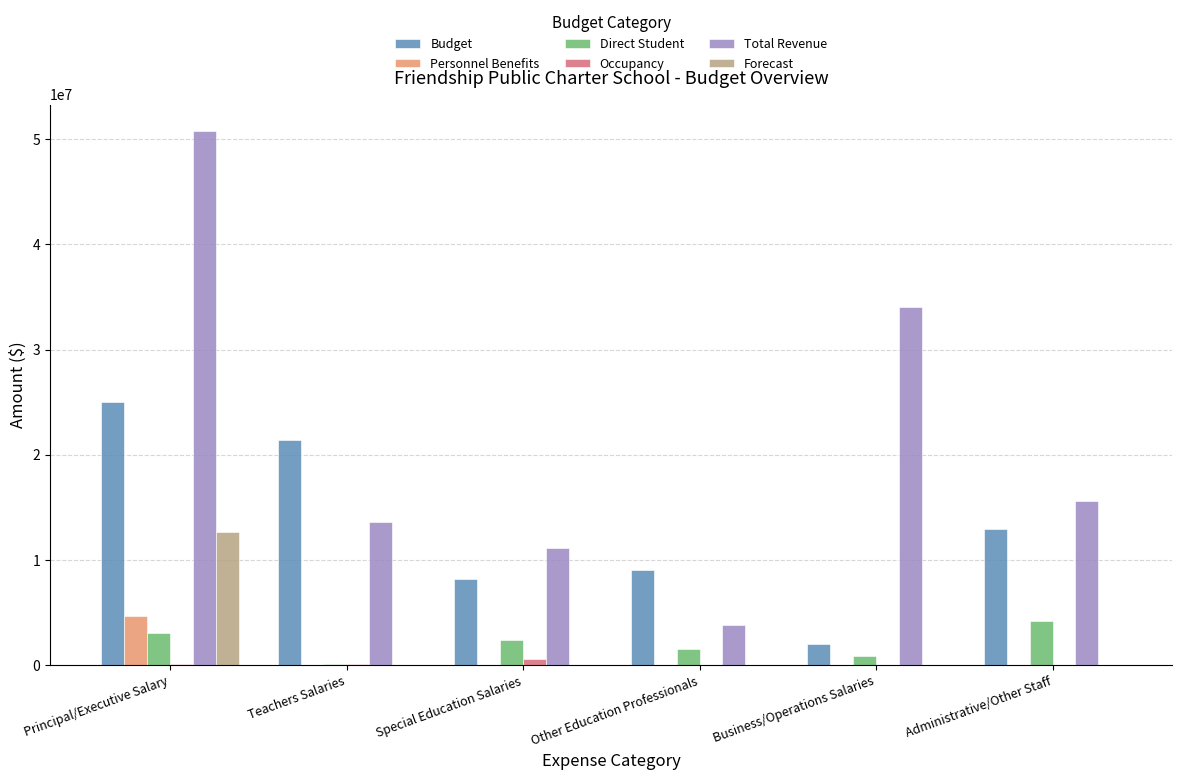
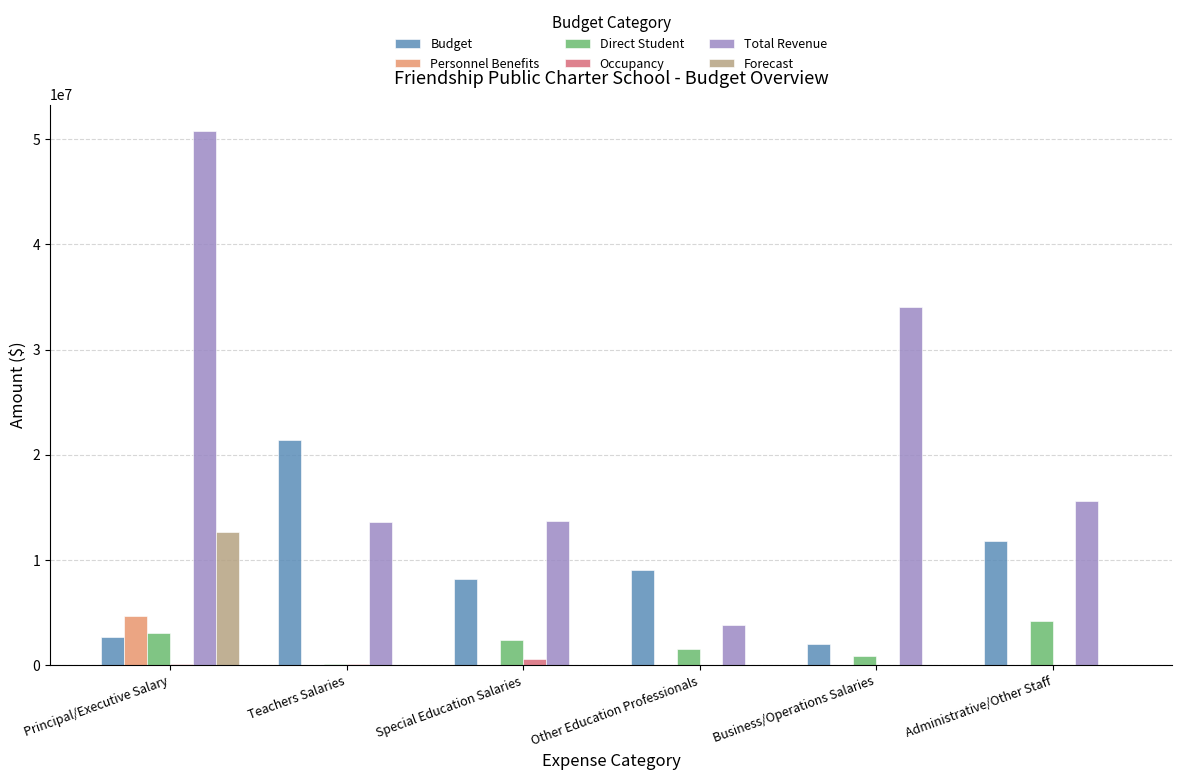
  {
    "Budget": {
-     "Principal/Executive Salary": 25100000,
+     "Principal/Executive Salary": 2700000,
      "Teachers Salaries": 21400000,
      "Special Education Salaries": 8200000,
      "Other Education Professionals": 9100000,
      "Business/Operations Salaries": 2000000,
-     "Administrative/Other Staff": 12900000
+     "Administrative/Other Staff": 11900000
    },
    "Direct Student": {
      "Principal/Executive Salary": 3100000,
      "Special Education Salaries": 2400000,
      "Other Education Professionals": 1600000,
      "Business/Operations Salaries": 800000,
      "Administrative/Other Staff": 4200000
    },
    "Total Revenue": {
      "Principal/Executive Salary": 50800000,
      "Teachers Salaries": 13600000,
-     "Special Education Salaries": 11100000,
+     "Special Education Salaries": 13700000,
      "Other Education Professionals": 3800000,
      "Business/Operations Salaries": 34000000,
      "Administrative/Other Staff": 15600000
    }
  }
